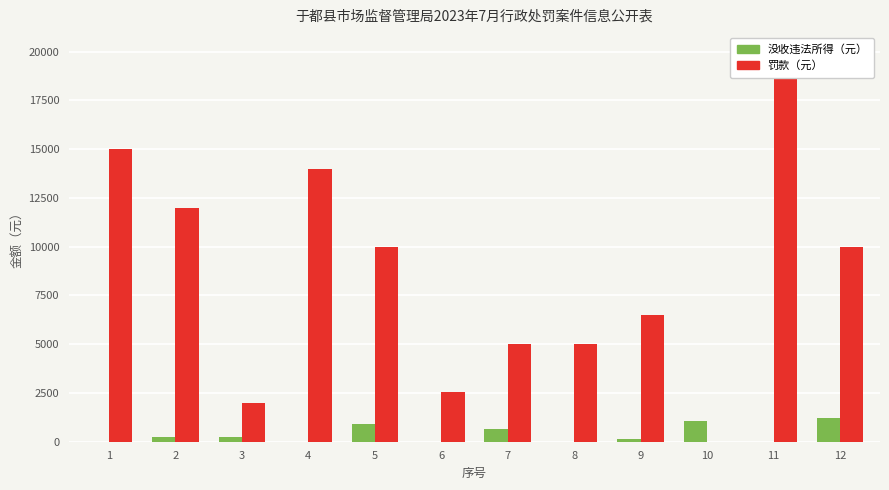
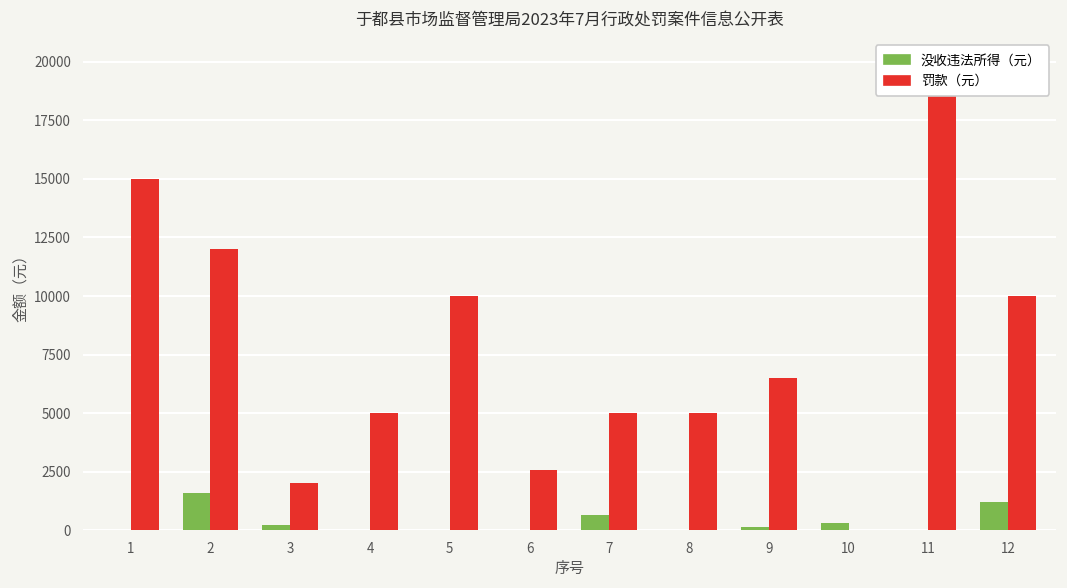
  {
    "没收违法所得（元）": {
-     "2": 200,
+     "2": 1600,
      "3": 200,
      "4": 0,
-     "5": 900,
+     "5": 0,
      "7": 600,
      "8": 0,
-     "10": 1100,
+     "10": 300,
      "11": 0,
      "12": 1200
    },
    "罚款（元）": {
      "1": 15000,
      "2": 12000,
      "3": 2000,
-     "4": 14000,
+     "4": 5000,
      "5": 10000,
      "6": 2600,
      "7": 5000,
      "8": 5000,
      "9": 6500,
      "10": 0,
      "12": 10000
    }
  }
